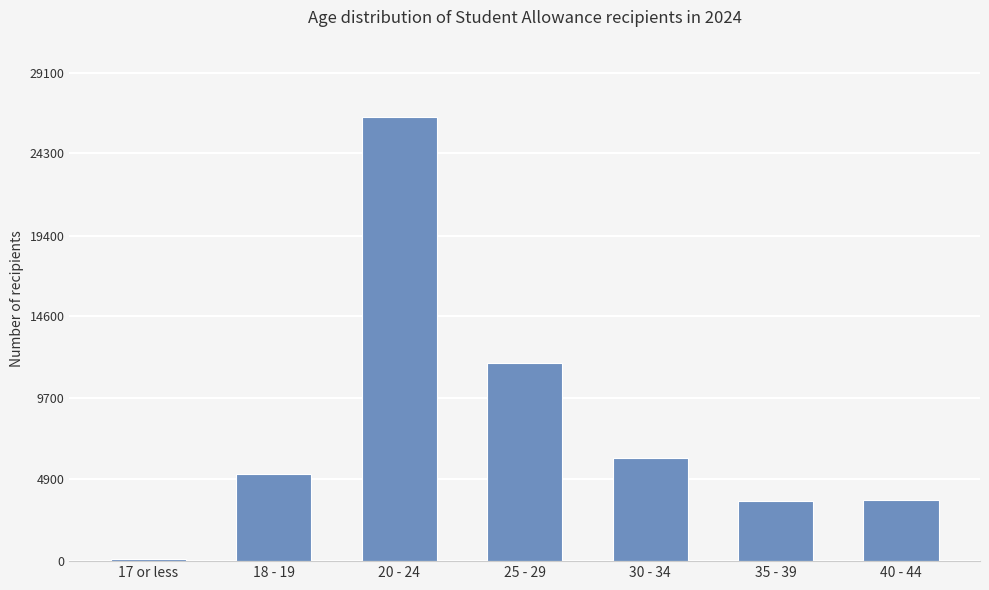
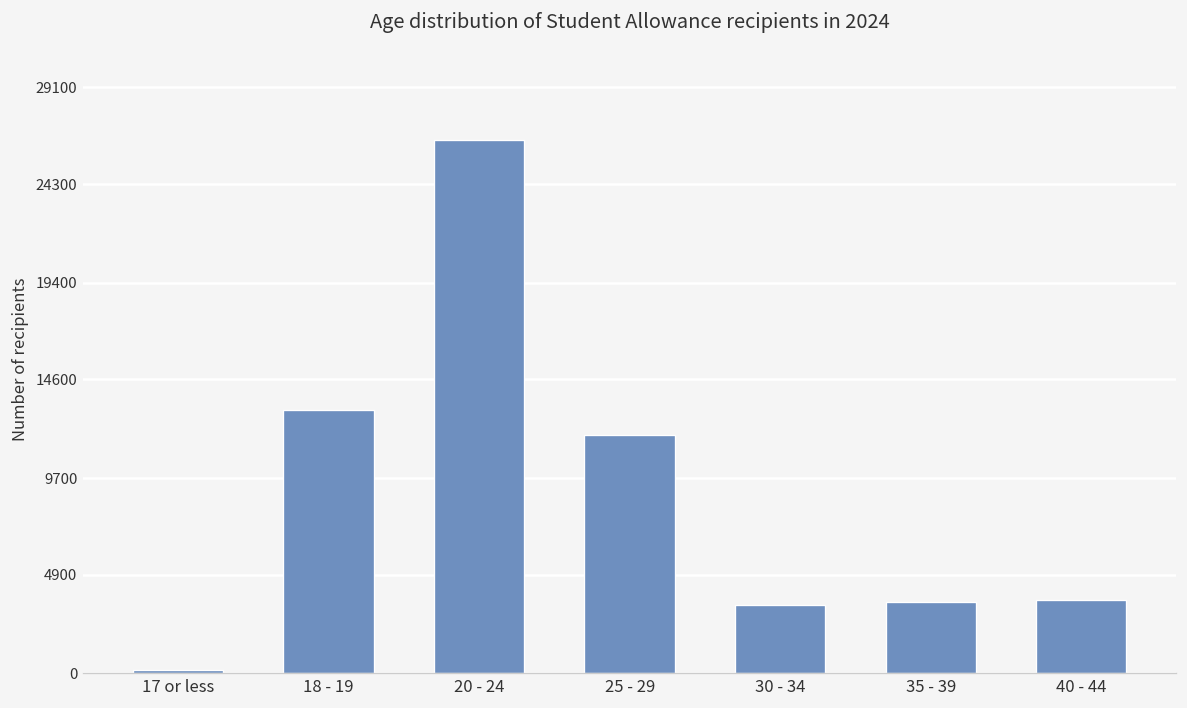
  {
    "17 or less": 200,
-   "18 - 19": 5200,
+   "18 - 19": 13100,
    "20 - 24": 26500,
    "25 - 29": 11800,
-   "30 - 34": 6200,
+   "30 - 34": 3400,
    "35 - 39": 3600,
    "40 - 44": 3700
  }
